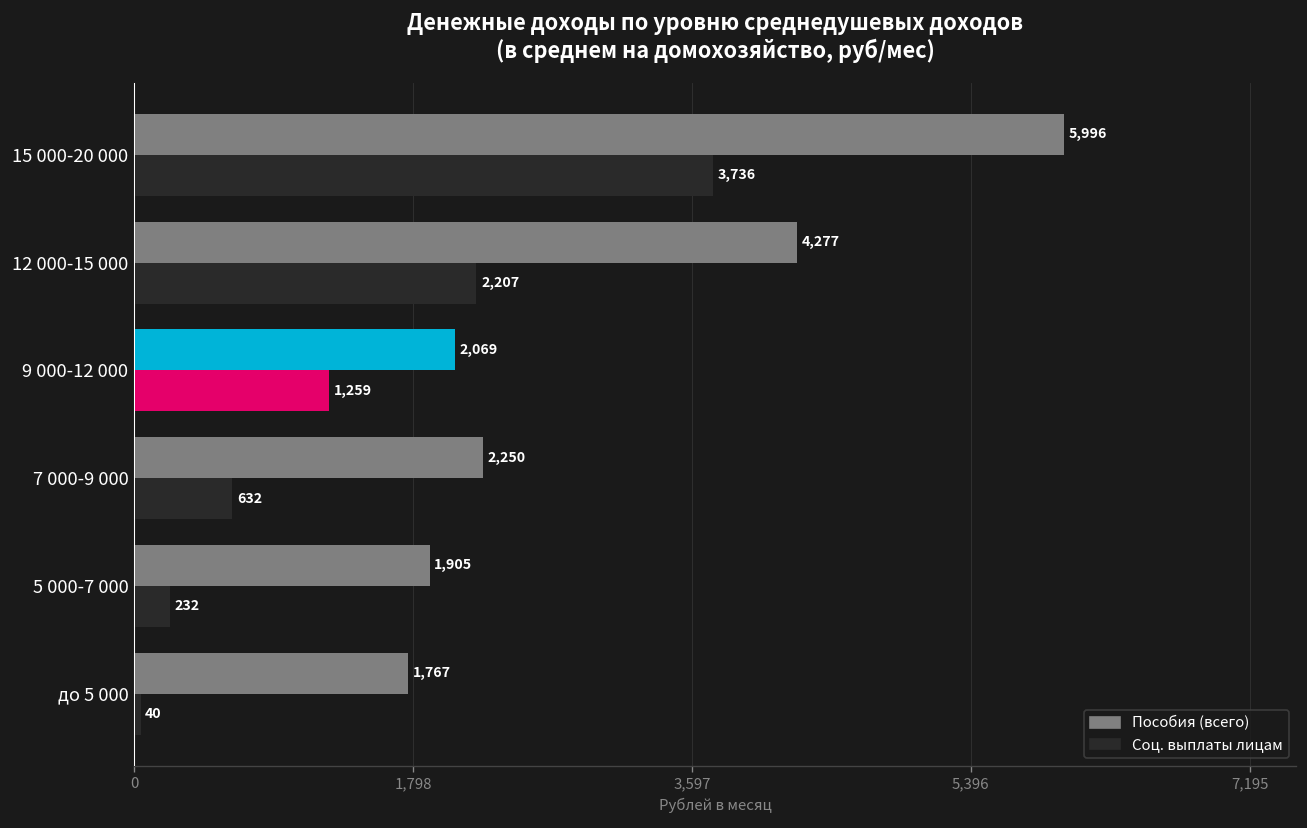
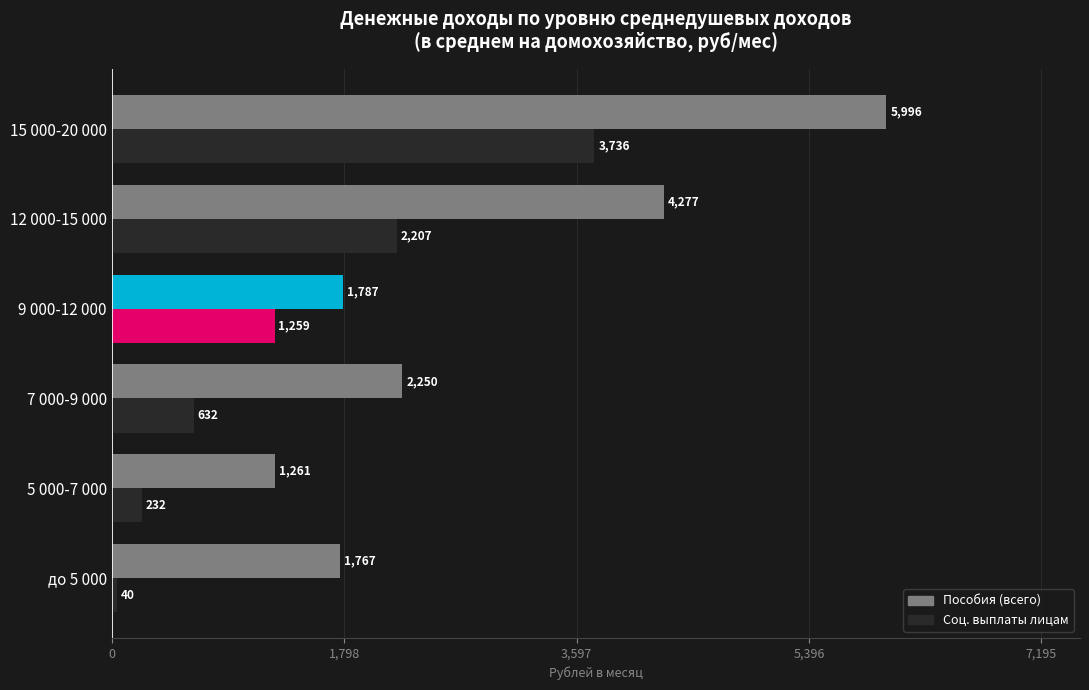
  {
    "Пособия (всего)": {
      "15 000-20 000": "5,996",
      "12 000-15 000": "4,277",
-     "9 000-12 000": "2,069",
+     "9 000-12 000": "1,787",
      "7 000-9 000": "2,250",
-     "5 000-7 000": "1,905",
+     "5 000-7 000": "1,261",
      "до 5 000": "1,767"
    },
    "Соц. выплаты лицам": {
      "15 000-20 000": "3,736",
      "12 000-15 000": "2,207",
      "9 000-12 000": "1,259",
      "7 000-9 000": "632",
      "5 000-7 000": "232",
      "до 5 000": "40"
    }
  }
